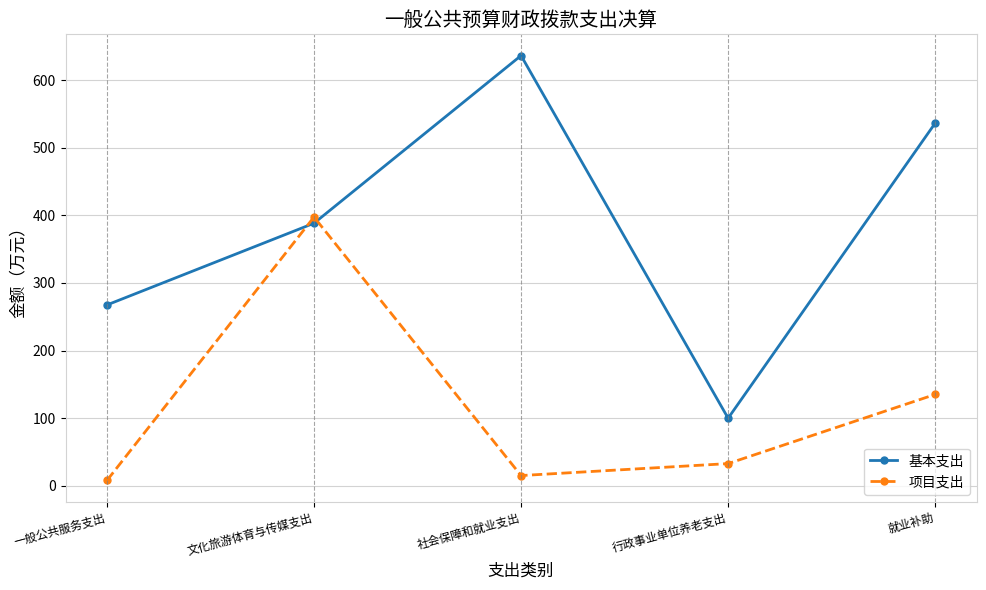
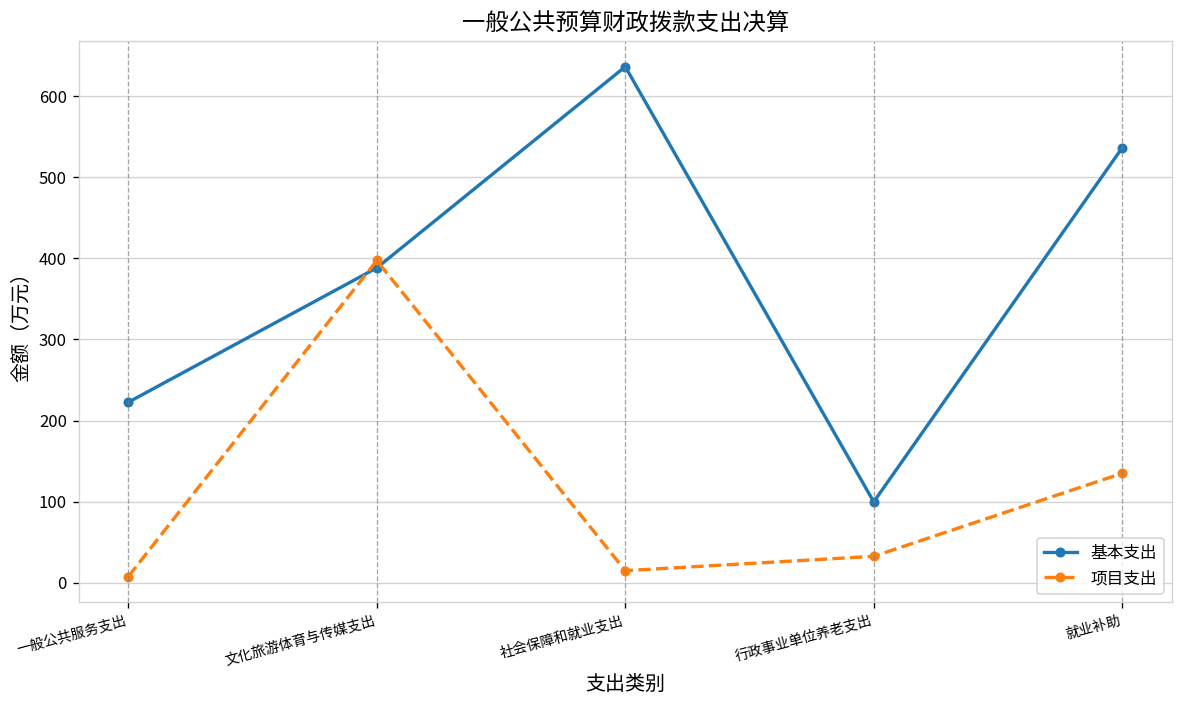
  {
    "基本支出": {
-     "一般公共服务支出": 270,
+     "一般公共服务支出": 220,
      "文化旅游体育与传媒支出": 390,
      "社会保障和就业支出": 640,
      "行政事业单位养老支出": 100,
      "就业补助": 540
    },
    "项目支出": {
      "一般公共服务支出": 10,
      "文化旅游体育与传媒支出": 400,
      "社会保障和就业支出": 20,
      "行政事业单位养老支出": 30,
      "就业补助": 140
    }
  }
